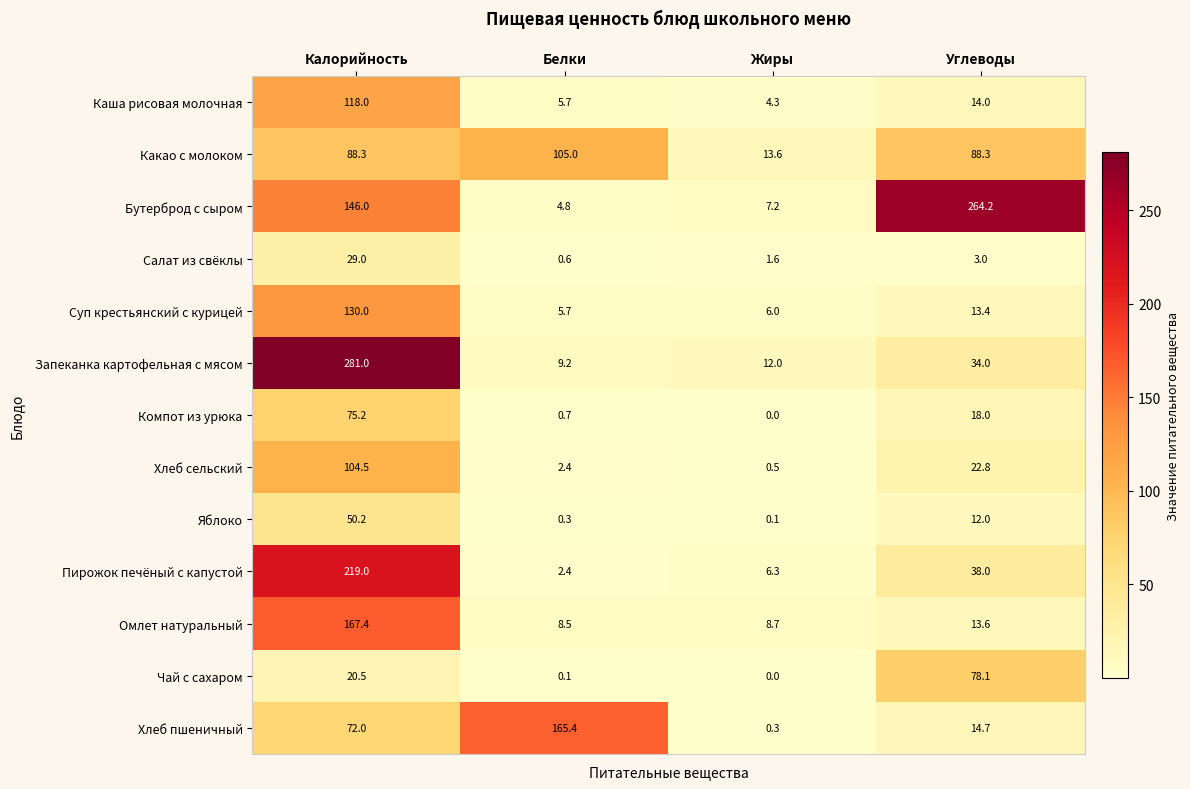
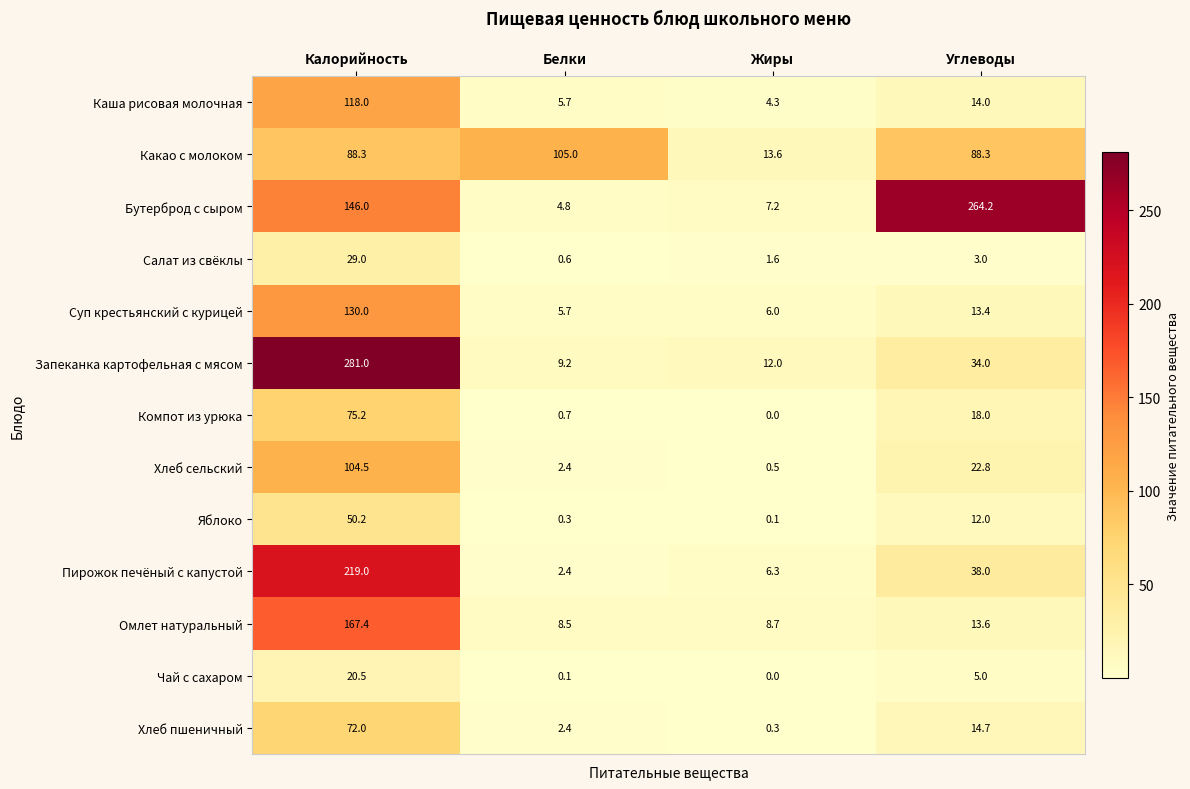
  {
    "Каша рисовая молочная": {
      "Калорийность": 118.0,
      "Белки": 5.7,
      "Жиры": 4.3,
      "Углеводы": 14.0
    },
    "Какао с молоком": {
      "Калорийность": 88.3,
      "Белки": 105.0,
      "Жиры": 13.6,
      "Углеводы": 88.3
    },
    "Бутерброд с сыром": {
      "Калорийность": 146.0,
      "Белки": 4.8,
      "Жиры": 7.2,
      "Углеводы": 264.2
    },
    "Салат из свёклы": {
      "Калорийность": 29.0,
      "Белки": 0.6,
      "Жиры": 1.6,
      "Углеводы": 3.0
    },
    "Суп крестьянский с курицей": {
      "Калорийность": 130.0,
      "Белки": 5.7,
      "Жиры": 6.0,
      "Углеводы": 13.4
    },
    "Запеканка картофельная с мясом": {
      "Калорийность": 281.0,
      "Белки": 9.2,
      "Жиры": 12.0,
      "Углеводы": 34.0
    },
    "Компот из урюка": {
      "Калорийность": 75.2,
      "Белки": 0.7,
      "Жиры": 0.0,
      "Углеводы": 18.0
    },
    "Хлеб сельский": {
      "Калорийность": 104.5,
      "Белки": 2.4,
      "Жиры": 0.5,
      "Углеводы": 22.8
    },
    "Яблоко": {
      "Калорийность": 50.2,
      "Белки": 0.3,
      "Жиры": 0.1,
      "Углеводы": 12.0
    },
    "Пирожок печёный с капустой": {
      "Калорийность": 219.0,
      "Белки": 2.4,
      "Жиры": 6.3,
      "Углеводы": 38.0
    },
    "Омлет натуральный": {
      "Калорийность": 167.4,
      "Белки": 8.5,
      "Жиры": 8.7,
      "Углеводы": 13.6
    },
    "Чай с сахаром": {
      "Калорийность": 20.5,
      "Белки": 0.1,
      "Жиры": 0.0,
-     "Углеводы": 78.1
+     "Углеводы": 5.0
    },
    "Хлеб пшеничный": {
      "Калорийность": 72.0,
-     "Белки": 165.4,
+     "Белки": 2.4,
      "Жиры": 0.3,
      "Углеводы": 14.7
    }
  }
